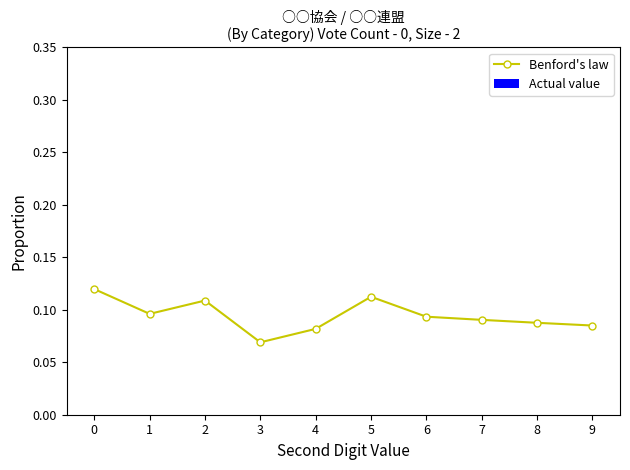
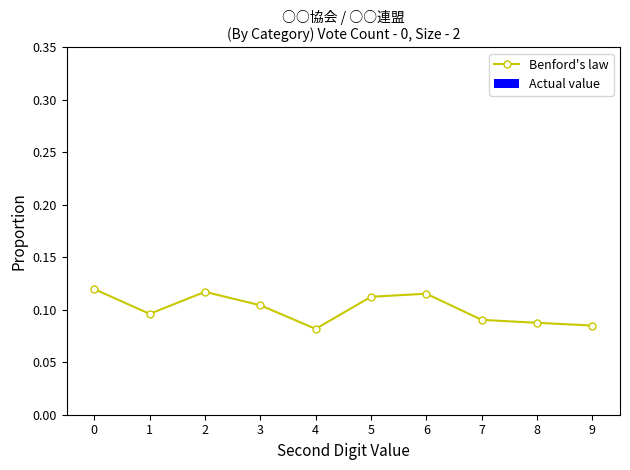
  {
    "Benford's law": {
      "0": 0.120,
      "1": 0.096,
-     "2": 0.109,
-     "3": 0.069,
+     "2": 0.117,
+     "3": 0.104,
      "4": 0.082,
      "5": 0.112,
-     "6": 0.093,
+     "6": 0.115,
      "7": 0.090,
      "8": 0.088,
      "9": 0.085
    },
    "Actual value": {
      "0": 0.000,
      "1": 0.000,
      "2": 0.000,
      "3": 0.000,
      "4": 0.000,
      "5": 0.000,
      "6": 0.000,
      "7": 0.000,
      "8": 0.000,
      "9": 0.000
    }
  }
